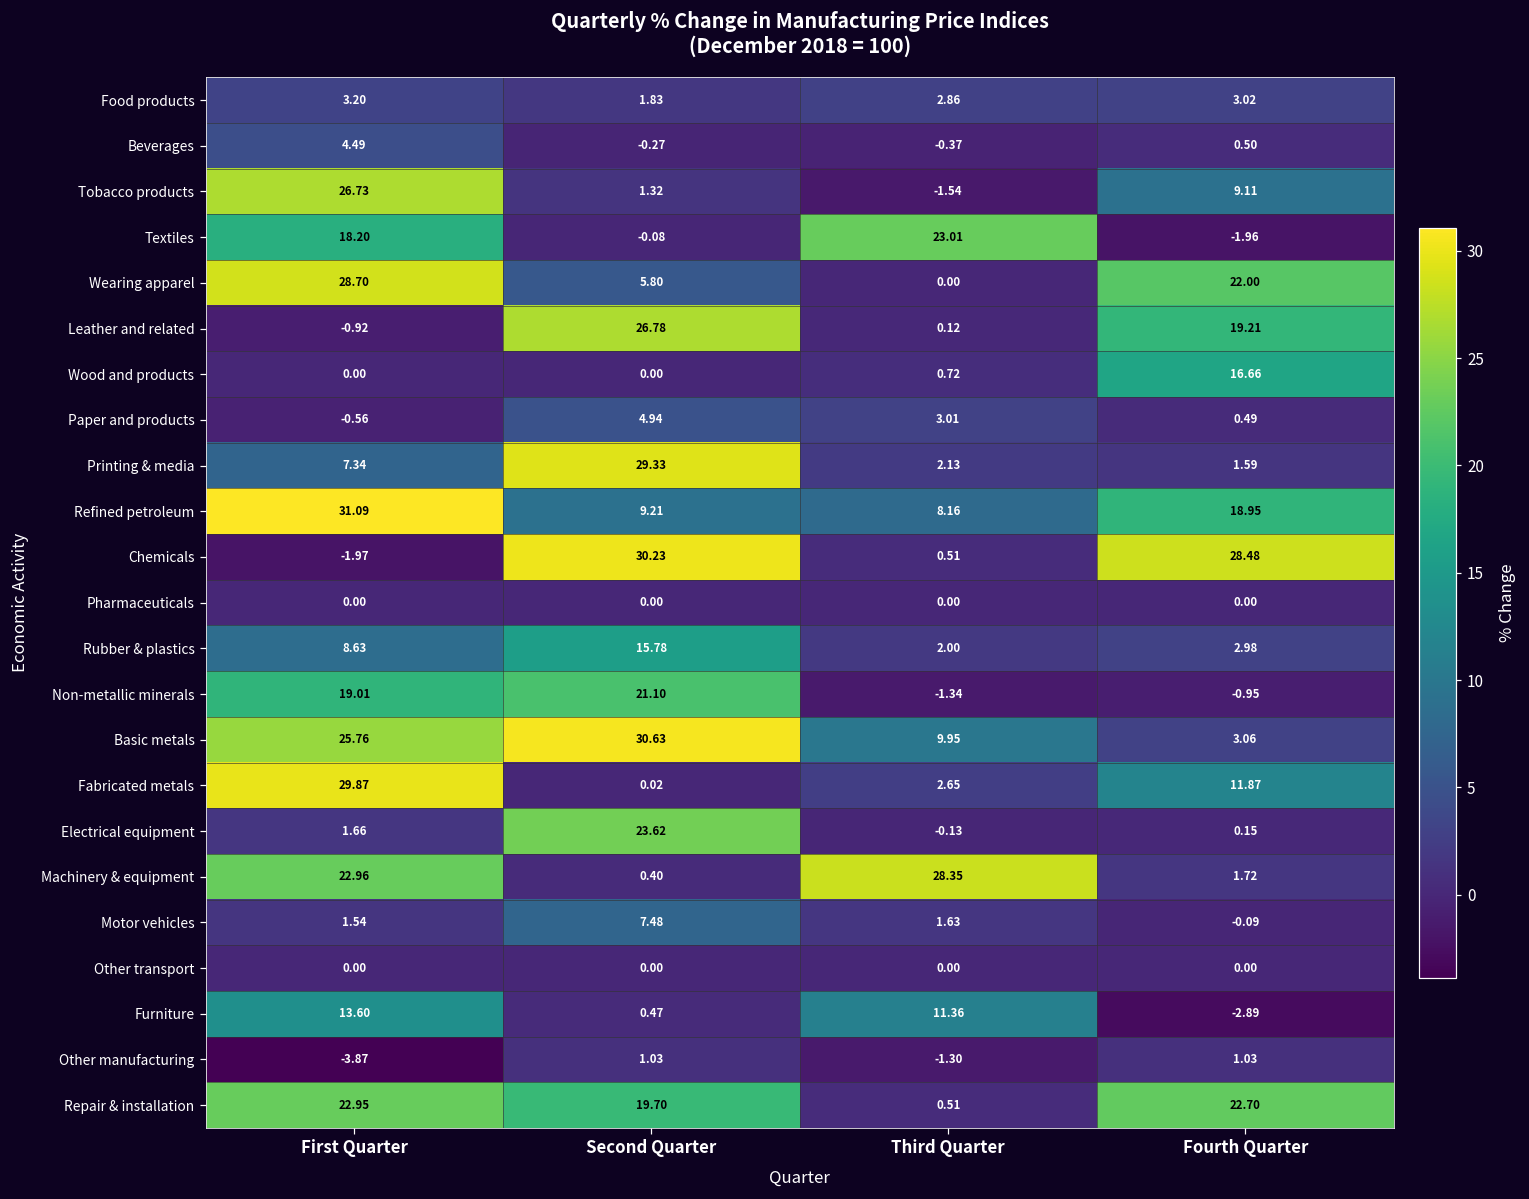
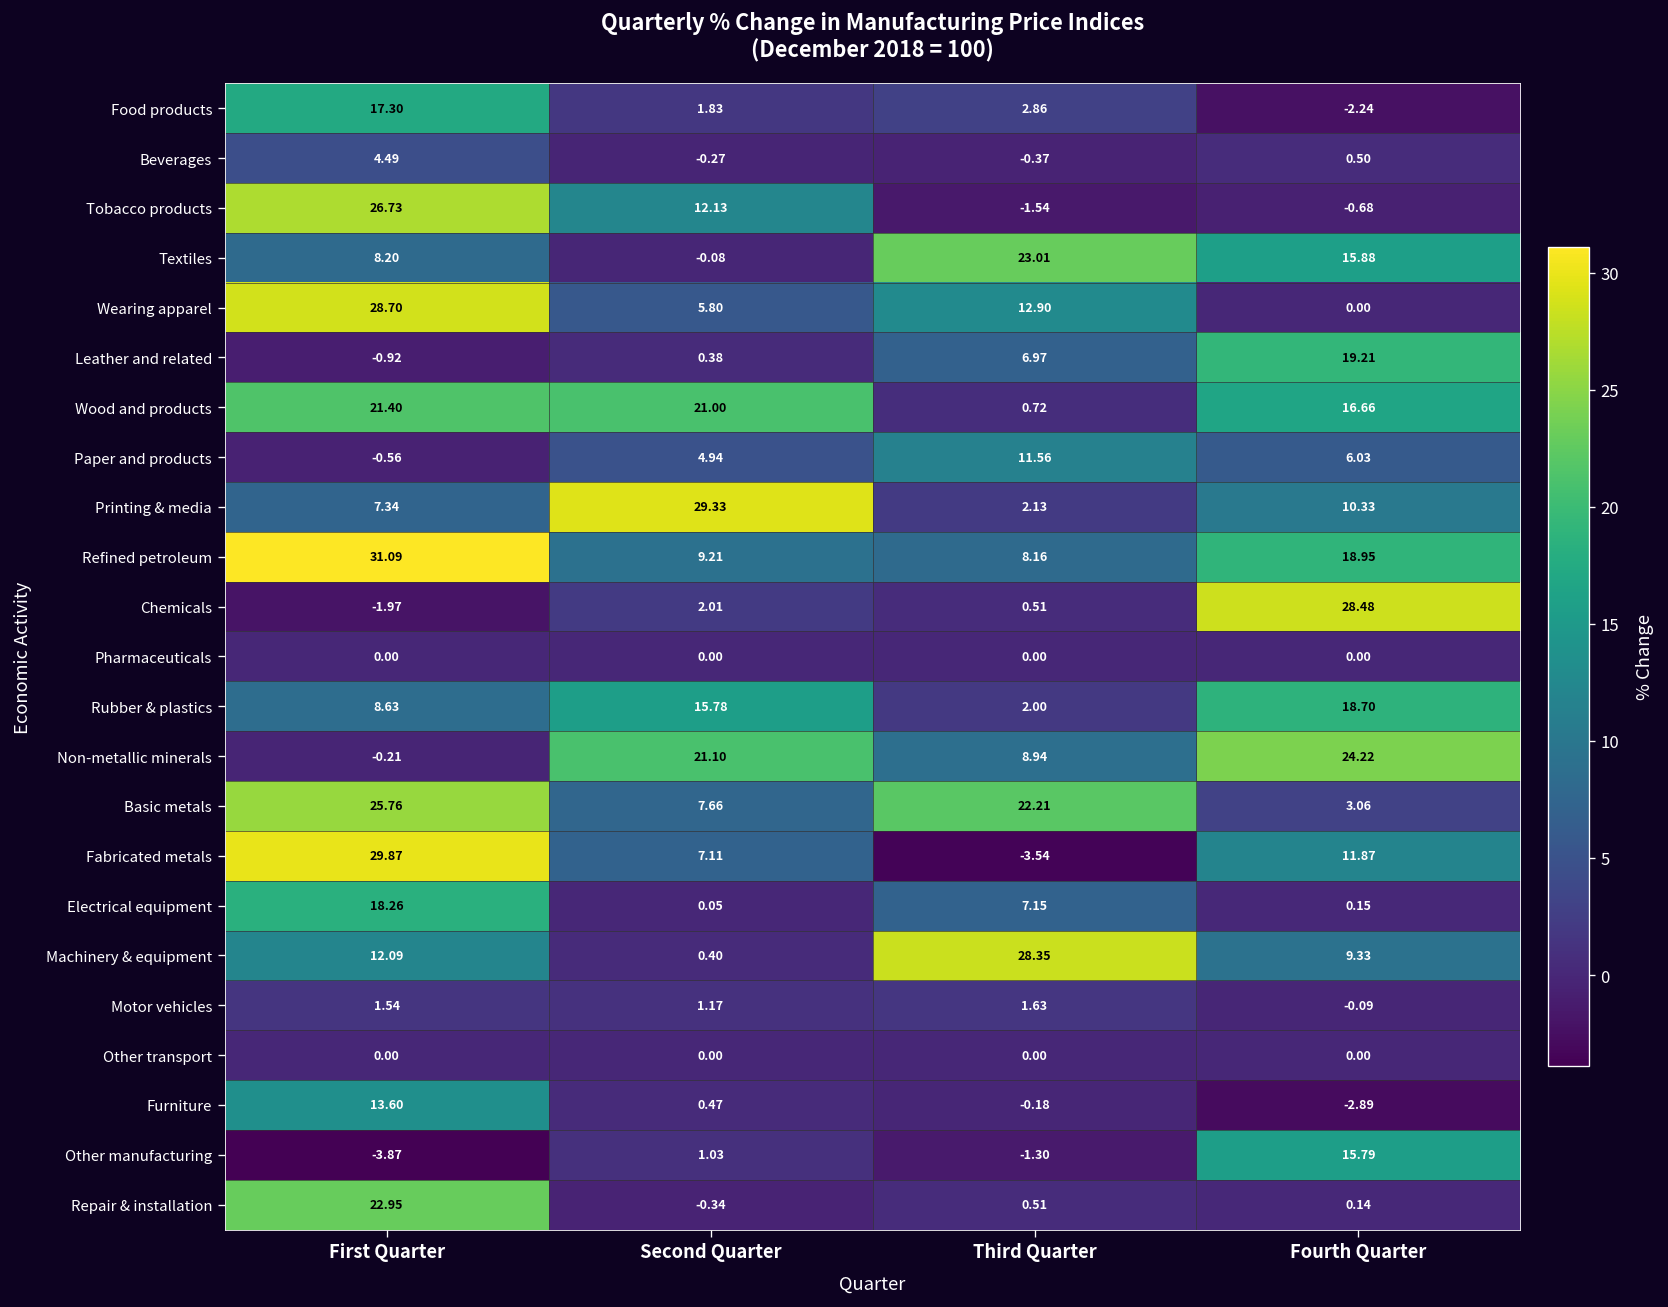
  {
    "Food products": {
-     "First Quarter": 3.20,
+     "First Quarter": 17.30,
      "Second Quarter": 1.83,
      "Third Quarter": 2.86,
-     "Fourth Quarter": 3.02
+     "Fourth Quarter": -2.24
    },
    "Beverages": {
      "First Quarter": 4.49,
      "Second Quarter": -0.27,
      "Third Quarter": -0.37,
      "Fourth Quarter": 0.50
    },
    "Tobacco products": {
      "First Quarter": 26.73,
-     "Second Quarter": 1.32,
+     "Second Quarter": 12.13,
      "Third Quarter": -1.54,
-     "Fourth Quarter": 9.11
+     "Fourth Quarter": -0.68
    },
    "Textiles": {
-     "First Quarter": 18.20,
+     "First Quarter": 8.20,
      "Second Quarter": -0.08,
      "Third Quarter": 23.01,
-     "Fourth Quarter": -1.96
+     "Fourth Quarter": 15.88
    },
    "Wearing apparel": {
      "First Quarter": 28.70,
      "Second Quarter": 5.80,
-     "Third Quarter": 0.00,
-     "Fourth Quarter": 22.00
+     "Third Quarter": 12.90,
+     "Fourth Quarter": 0.00
    },
    "Leather and related": {
      "First Quarter": -0.92,
-     "Second Quarter": 26.78,
-     "Third Quarter": 0.12,
+     "Second Quarter": 0.38,
+     "Third Quarter": 6.97,
      "Fourth Quarter": 19.21
    },
    "Wood and products": {
-     "First Quarter": 0.00,
-     "Second Quarter": 0.00,
+     "First Quarter": 21.40,
+     "Second Quarter": 21.00,
      "Third Quarter": 0.72,
      "Fourth Quarter": 16.66
    },
    "Paper and products": {
      "First Quarter": -0.56,
      "Second Quarter": 4.94,
-     "Third Quarter": 3.01,
-     "Fourth Quarter": 0.49
+     "Third Quarter": 11.56,
+     "Fourth Quarter": 6.03
    },
    "Printing & media": {
      "First Quarter": 7.34,
      "Second Quarter": 29.33,
      "Third Quarter": 2.13,
-     "Fourth Quarter": 1.59
+     "Fourth Quarter": 10.33
    },
    "Refined petroleum": {
      "First Quarter": 31.09,
      "Second Quarter": 9.21,
      "Third Quarter": 8.16,
      "Fourth Quarter": 18.95
    },
    "Chemicals": {
      "First Quarter": -1.97,
-     "Second Quarter": 30.23,
+     "Second Quarter": 2.01,
      "Third Quarter": 0.51,
      "Fourth Quarter": 28.48
    },
    "Pharmaceuticals": {
      "First Quarter": 0.00,
      "Second Quarter": 0.00,
      "Third Quarter": 0.00,
      "Fourth Quarter": 0.00
    },
    "Rubber & plastics": {
      "First Quarter": 8.63,
      "Second Quarter": 15.78,
      "Third Quarter": 2.00,
-     "Fourth Quarter": 2.98
+     "Fourth Quarter": 18.70
    },
    "Non-metallic minerals": {
-     "First Quarter": 19.01,
+     "First Quarter": -0.21,
      "Second Quarter": 21.10,
-     "Third Quarter": -1.34,
-     "Fourth Quarter": -0.95
+     "Third Quarter": 8.94,
+     "Fourth Quarter": 24.22
    },
    "Basic metals": {
      "First Quarter": 25.76,
-     "Second Quarter": 30.63,
-     "Third Quarter": 9.95,
+     "Second Quarter": 7.66,
+     "Third Quarter": 22.21,
      "Fourth Quarter": 3.06
    },
    "Fabricated metals": {
      "First Quarter": 29.87,
-     "Second Quarter": 0.02,
-     "Third Quarter": 2.65,
+     "Second Quarter": 7.11,
+     "Third Quarter": -3.54,
      "Fourth Quarter": 11.87
    },
    "Electrical equipment": {
-     "First Quarter": 1.66,
-     "Second Quarter": 23.62,
-     "Third Quarter": -0.13,
+     "First Quarter": 18.26,
+     "Second Quarter": 0.05,
+     "Third Quarter": 7.15,
      "Fourth Quarter": 0.15
    },
    "Machinery & equipment": {
-     "First Quarter": 22.96,
+     "First Quarter": 12.09,
      "Second Quarter": 0.40,
      "Third Quarter": 28.35,
-     "Fourth Quarter": 1.72
+     "Fourth Quarter": 9.33
    },
    "Motor vehicles": {
      "First Quarter": 1.54,
-     "Second Quarter": 7.48,
+     "Second Quarter": 1.17,
      "Third Quarter": 1.63,
      "Fourth Quarter": -0.09
    },
    "Other transport": {
      "First Quarter": 0.00,
      "Second Quarter": 0.00,
      "Third Quarter": 0.00,
      "Fourth Quarter": 0.00
    },
    "Furniture": {
      "First Quarter": 13.60,
      "Second Quarter": 0.47,
-     "Third Quarter": 11.36,
+     "Third Quarter": -0.18,
      "Fourth Quarter": -2.89
    },
    "Other manufacturing": {
      "First Quarter": -3.87,
      "Second Quarter": 1.03,
      "Third Quarter": -1.30,
-     "Fourth Quarter": 1.03
+     "Fourth Quarter": 15.79
    },
    "Repair & installation": {
      "First Quarter": 22.95,
-     "Second Quarter": 19.70,
+     "Second Quarter": -0.34,
      "Third Quarter": 0.51,
-     "Fourth Quarter": 22.70
+     "Fourth Quarter": 0.14
    }
  }
